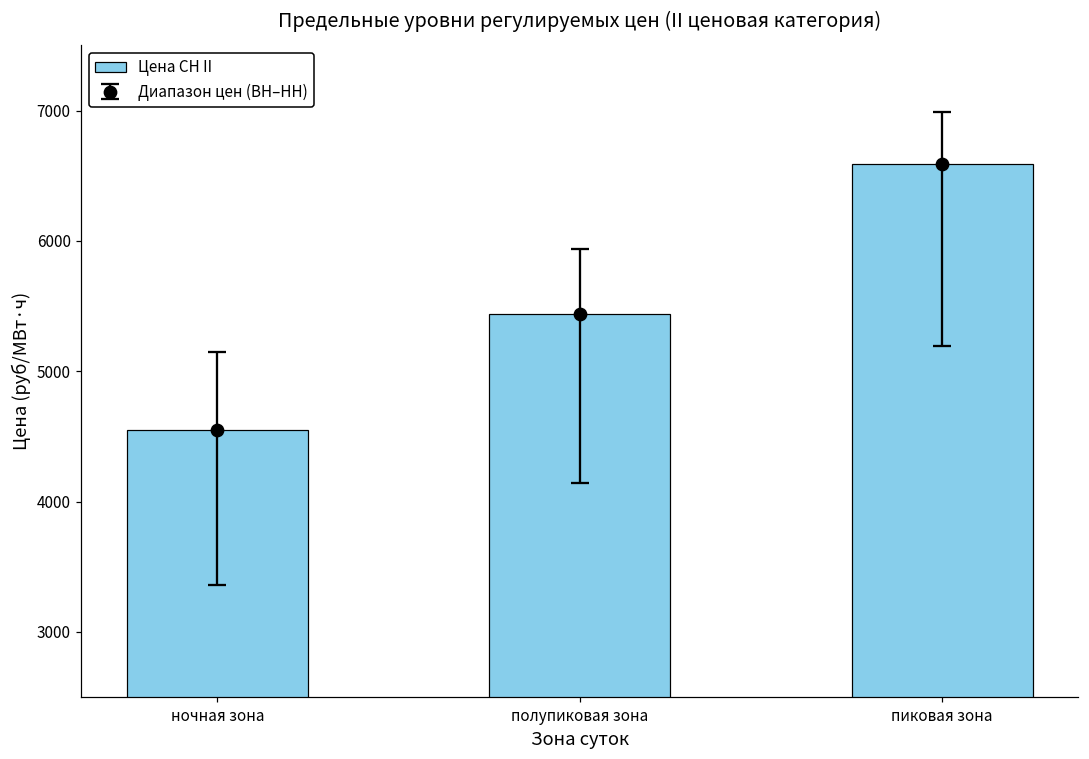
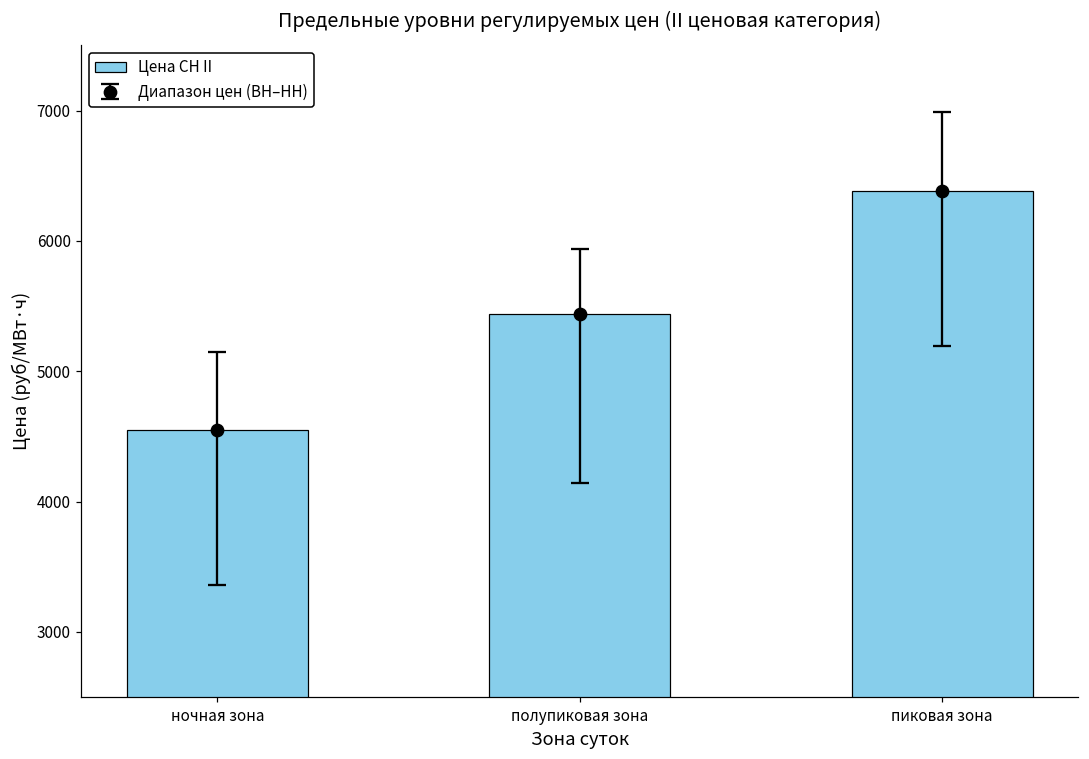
  {
    "Цена СН II": {
      "ночная зона": 4550,
      "полупиковая зона": 5440,
-     "пиковая зона": 6590
+     "пиковая зона": 6380
    }
  }
